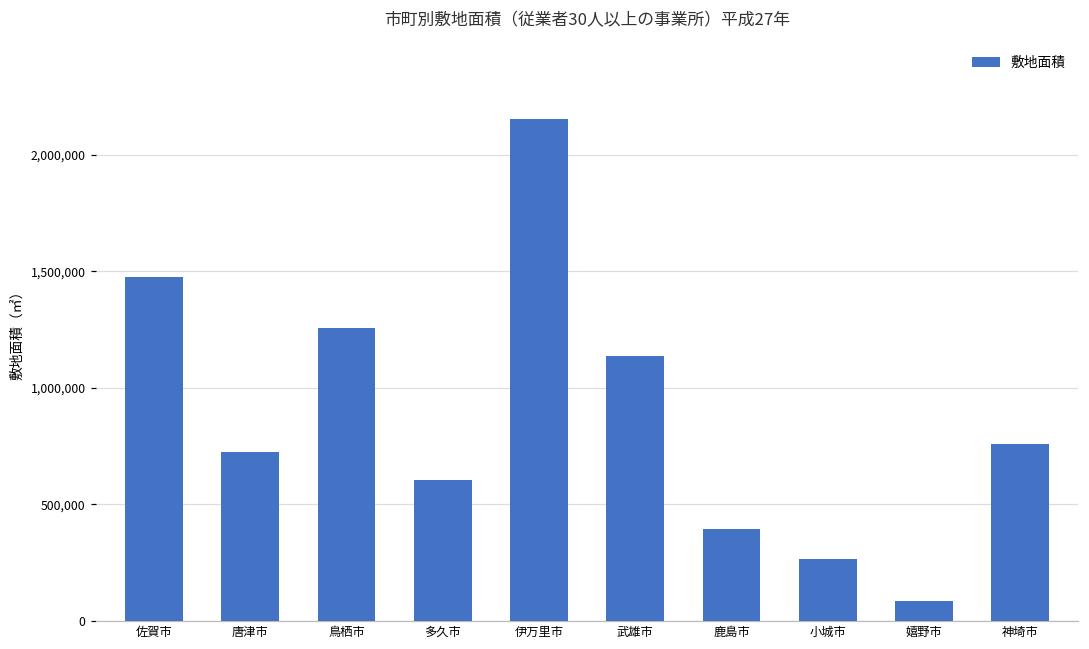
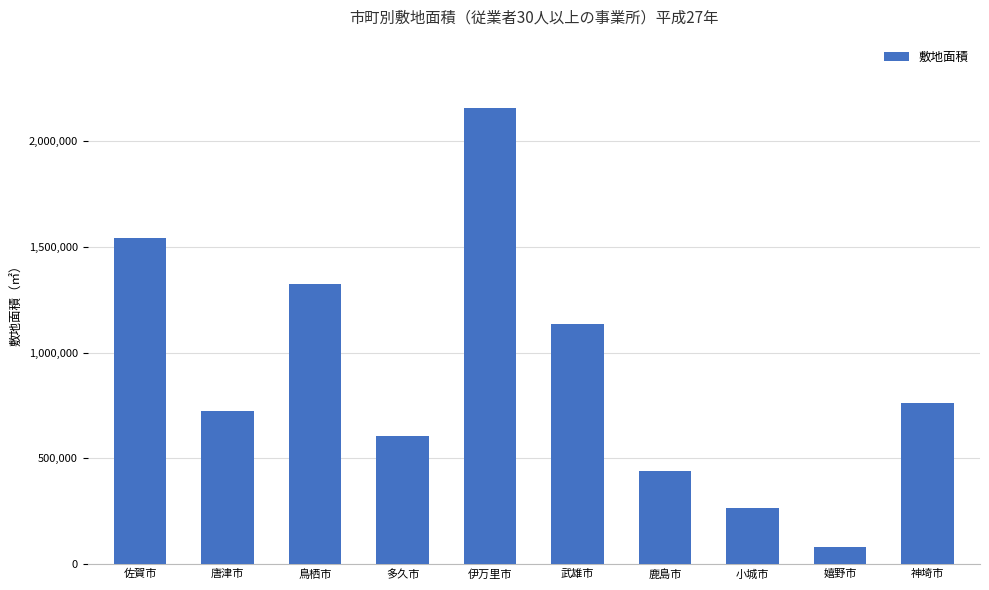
  {
-   "佐賀市": "1,470,000",
+   "佐賀市": "1,540,000",
    "唐津市": "720,000",
-   "鳥栖市": "1,260,000",
+   "鳥栖市": "1,320,000",
    "多久市": "610,000",
    "伊万里市": "2,150,000",
    "武雄市": "1,130,000",
-   "鹿島市": "390,000",
+   "鹿島市": "440,000",
    "小城市": "260,000",
    "嬉野市": "80,000",
    "神埼市": "760,000"
  }
